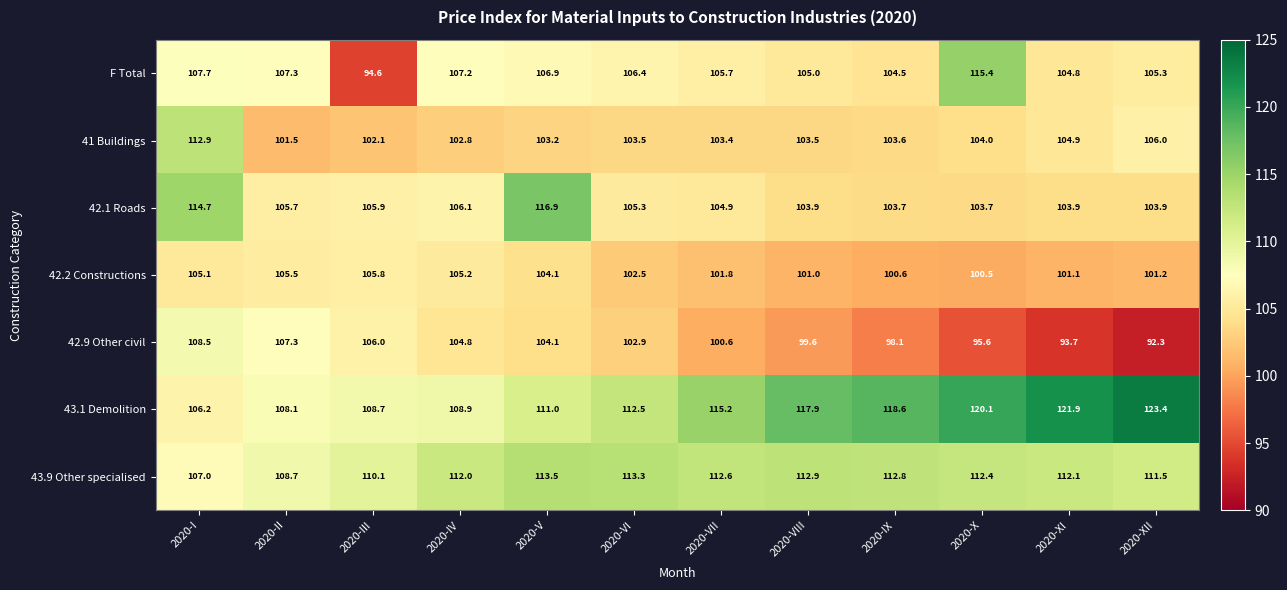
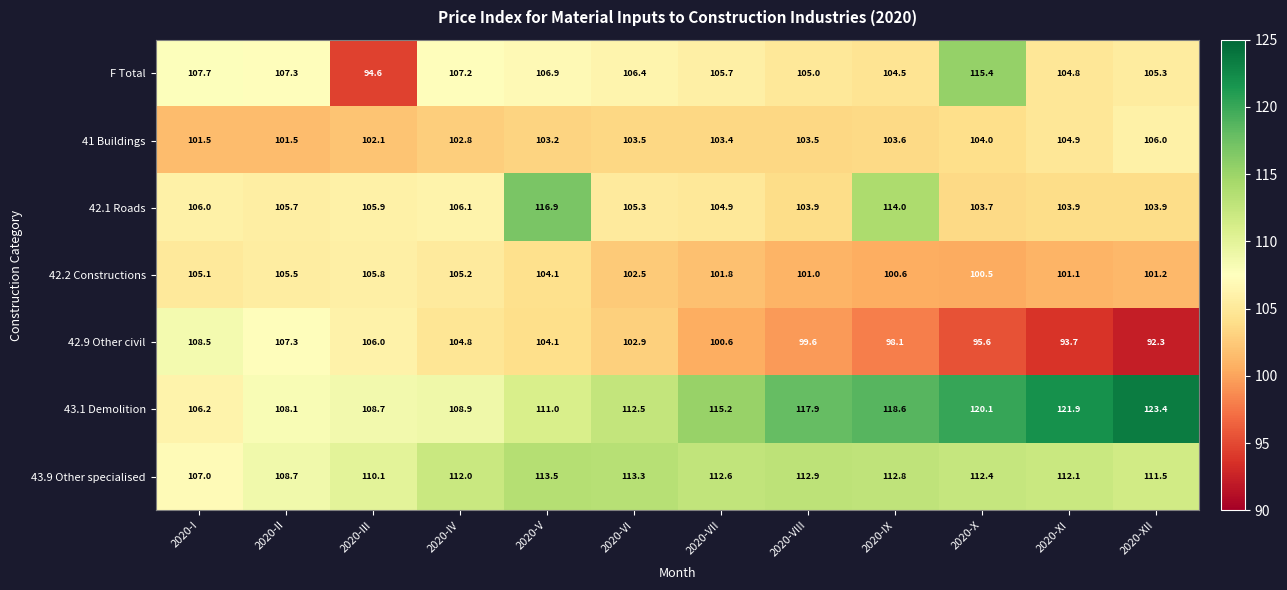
  {
    "F Total": {
      "2020-I": 107.7,
      "2020-II": 107.3,
      "2020-III": 94.6,
      "2020-IV": 107.2,
      "2020-V": 106.9,
      "2020-VI": 106.4,
      "2020-VII": 105.7,
      "2020-VIII": 105.0,
      "2020-IX": 104.5,
      "2020-X": 115.4,
      "2020-XI": 104.8,
      "2020-XII": 105.3
    },
    "41 Buildings": {
-     "2020-I": 112.9,
+     "2020-I": 101.5,
      "2020-II": 101.5,
      "2020-III": 102.1,
      "2020-IV": 102.8,
      "2020-V": 103.2,
      "2020-VI": 103.5,
      "2020-VII": 103.4,
      "2020-VIII": 103.5,
      "2020-IX": 103.6,
      "2020-X": 104.0,
      "2020-XI": 104.9,
      "2020-XII": 106.0
    },
    "42.1 Roads": {
-     "2020-I": 114.7,
+     "2020-I": 106.0,
      "2020-II": 105.7,
      "2020-III": 105.9,
      "2020-IV": 106.1,
      "2020-V": 116.9,
      "2020-VI": 105.3,
      "2020-VII": 104.9,
      "2020-VIII": 103.9,
-     "2020-IX": 103.7,
+     "2020-IX": 114.0,
      "2020-X": 103.7,
      "2020-XI": 103.9,
      "2020-XII": 103.9
    },
    "42.2 Constructions": {
      "2020-I": 105.1,
      "2020-II": 105.5,
      "2020-III": 105.8,
      "2020-IV": 105.2,
      "2020-V": 104.1,
      "2020-VI": 102.5,
      "2020-VII": 101.8,
      "2020-VIII": 101.0,
      "2020-IX": 100.6,
      "2020-X": 100.5,
      "2020-XI": 101.1,
      "2020-XII": 101.2
    },
    "42.9 Other civil": {
      "2020-I": 108.5,
      "2020-II": 107.3,
      "2020-III": 106.0,
      "2020-IV": 104.8,
      "2020-V": 104.1,
      "2020-VI": 102.9,
      "2020-VII": 100.6,
      "2020-VIII": 99.6,
      "2020-IX": 98.1,
      "2020-X": 95.6,
      "2020-XI": 93.7,
      "2020-XII": 92.3
    },
    "43.1 Demolition": {
      "2020-I": 106.2,
      "2020-II": 108.1,
      "2020-III": 108.7,
      "2020-IV": 108.9,
      "2020-V": 111.0,
      "2020-VI": 112.5,
      "2020-VII": 115.2,
      "2020-VIII": 117.9,
      "2020-IX": 118.6,
      "2020-X": 120.1,
      "2020-XI": 121.9,
      "2020-XII": 123.4
    },
    "43.9 Other specialised": {
      "2020-I": 107.0,
      "2020-II": 108.7,
      "2020-III": 110.1,
      "2020-IV": 112.0,
      "2020-V": 113.5,
      "2020-VI": 113.3,
      "2020-VII": 112.6,
      "2020-VIII": 112.9,
      "2020-IX": 112.8,
      "2020-X": 112.4,
      "2020-XI": 112.1,
      "2020-XII": 111.5
    }
  }
